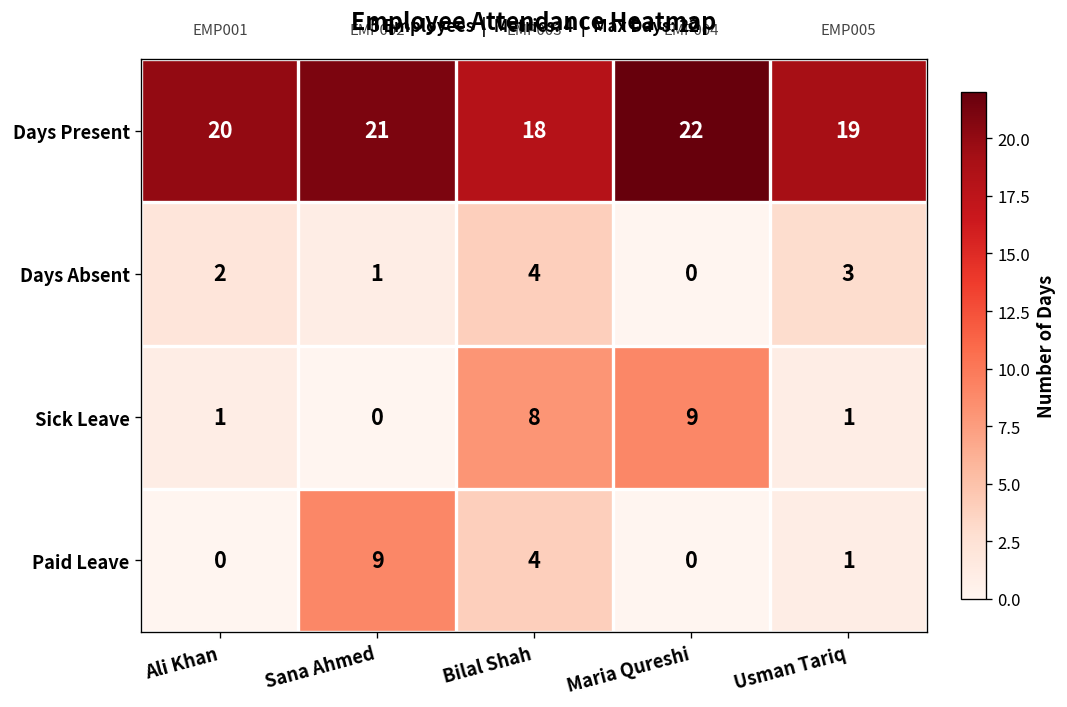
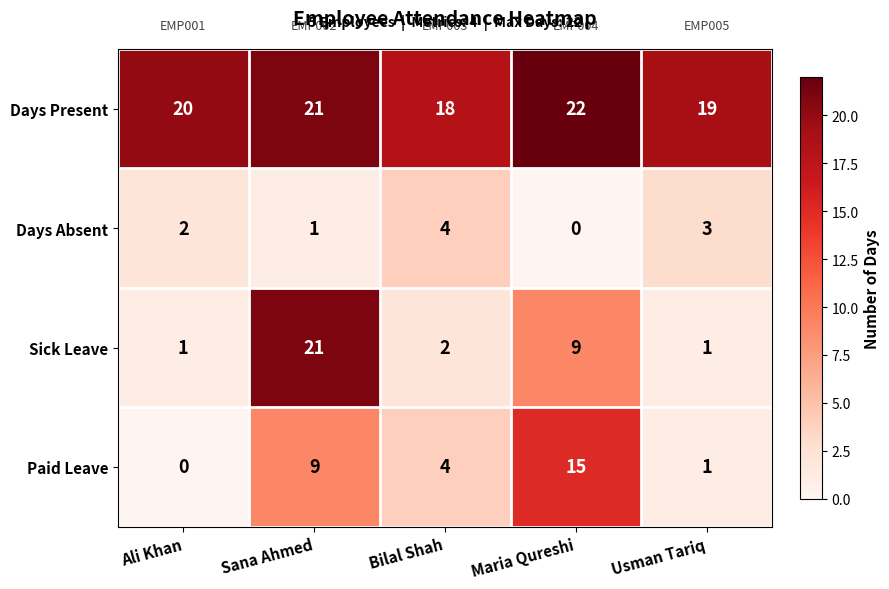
  {
    "Days Present": {
      "Ali Khan": 20,
      "Sana Ahmed": 21,
      "Bilal Shah": 18,
      "Maria Qureshi": 22,
      "Usman Tariq": 19
    },
    "Days Absent": {
      "Ali Khan": 2,
      "Sana Ahmed": 1,
      "Bilal Shah": 4,
      "Maria Qureshi": 0,
      "Usman Tariq": 3
    },
    "Sick Leave": {
      "Ali Khan": 1,
-     "Sana Ahmed": 0,
-     "Bilal Shah": 8,
+     "Sana Ahmed": 21,
+     "Bilal Shah": 2,
      "Maria Qureshi": 9,
      "Usman Tariq": 1
    },
    "Paid Leave": {
      "Ali Khan": 0,
      "Sana Ahmed": 9,
      "Bilal Shah": 4,
-     "Maria Qureshi": 0,
+     "Maria Qureshi": 15,
      "Usman Tariq": 1
    }
  }
